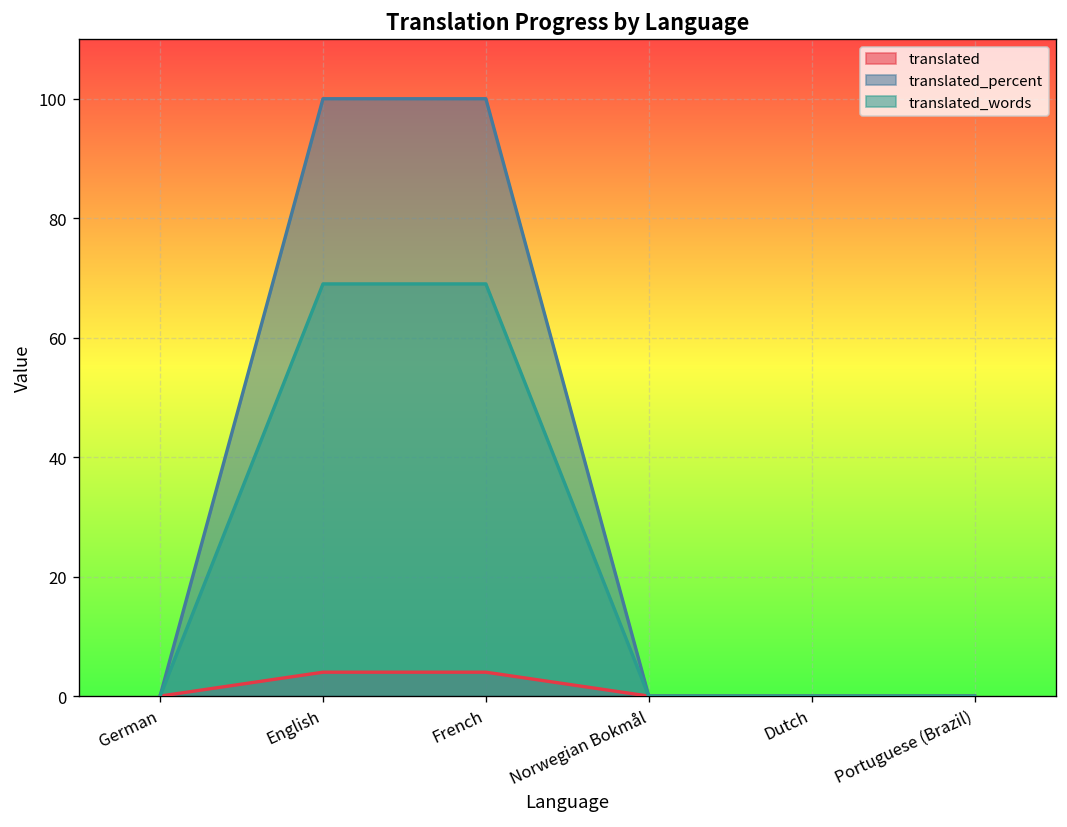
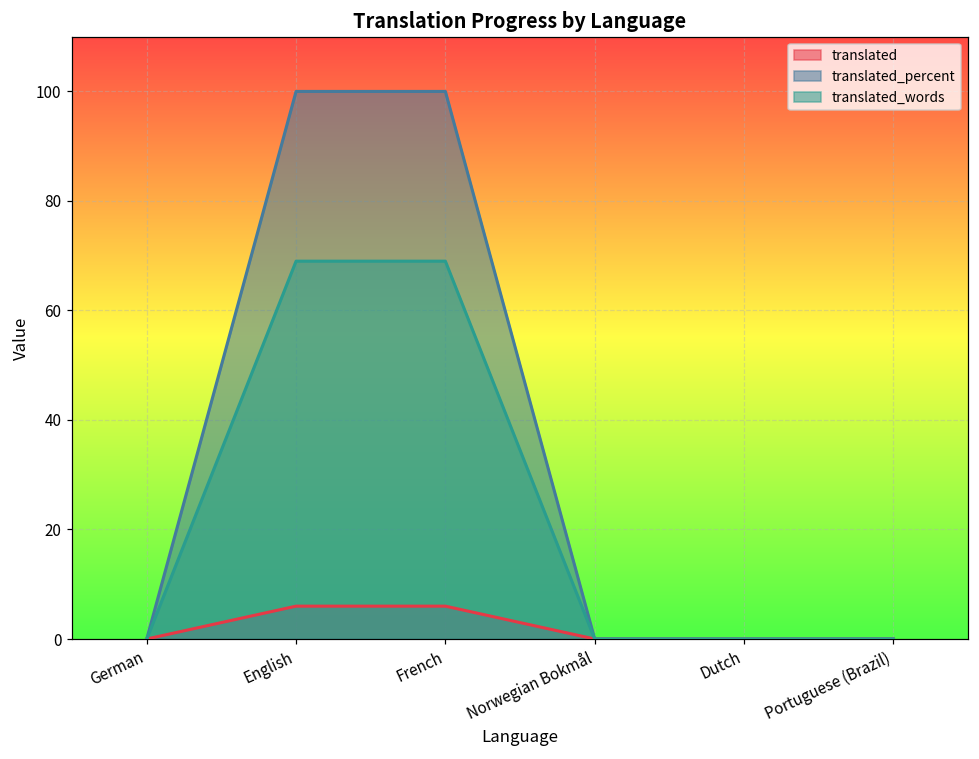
  {
    "translated": {
-     "English": 4,
-     "French": 4
+     "English": 6,
+     "French": 6
    }
  }
